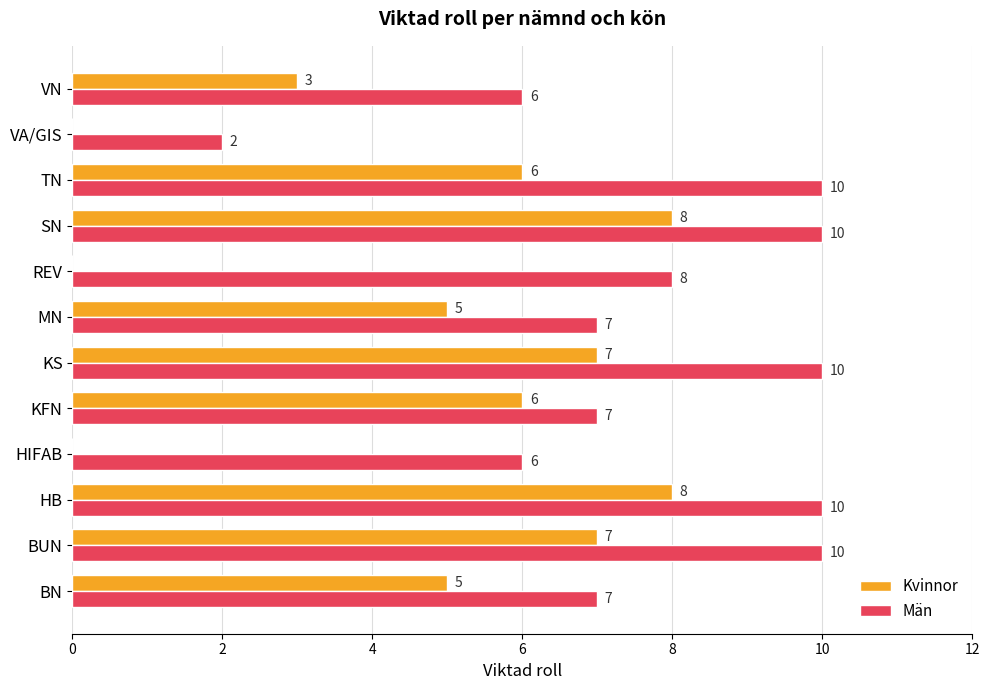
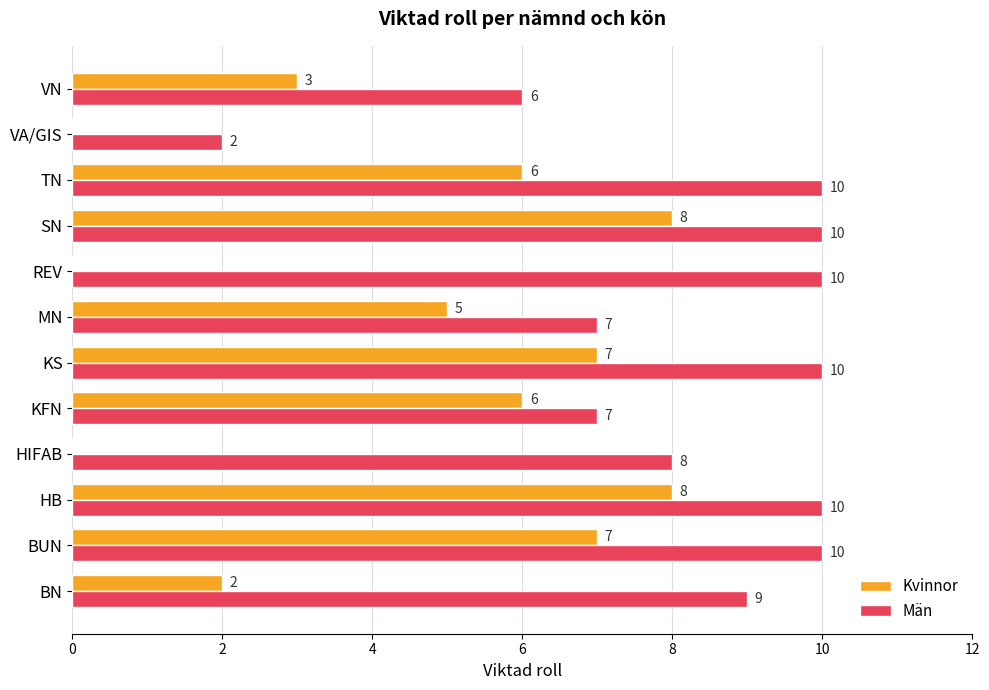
  {
    "Kvinnor": {
      "VN": 3,
      "TN": 6,
      "SN": 8,
      "MN": 5,
      "KS": 7,
      "KFN": 6,
      "HB": 8,
      "BUN": 7,
-     "BN": 5
+     "BN": 2
    },
    "Män": {
      "VN": 6,
      "VA/GIS": 2,
      "TN": 10,
      "SN": 10,
-     "REV": 8,
+     "REV": 10,
      "MN": 7,
      "KS": 10,
      "KFN": 7,
-     "HIFAB": 6,
+     "HIFAB": 8,
      "HB": 10,
      "BUN": 10,
-     "BN": 7
+     "BN": 9
    }
  }
